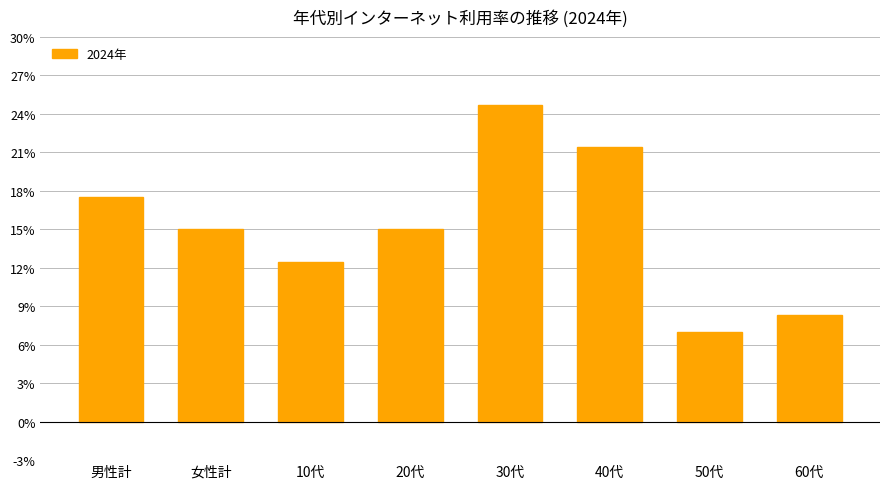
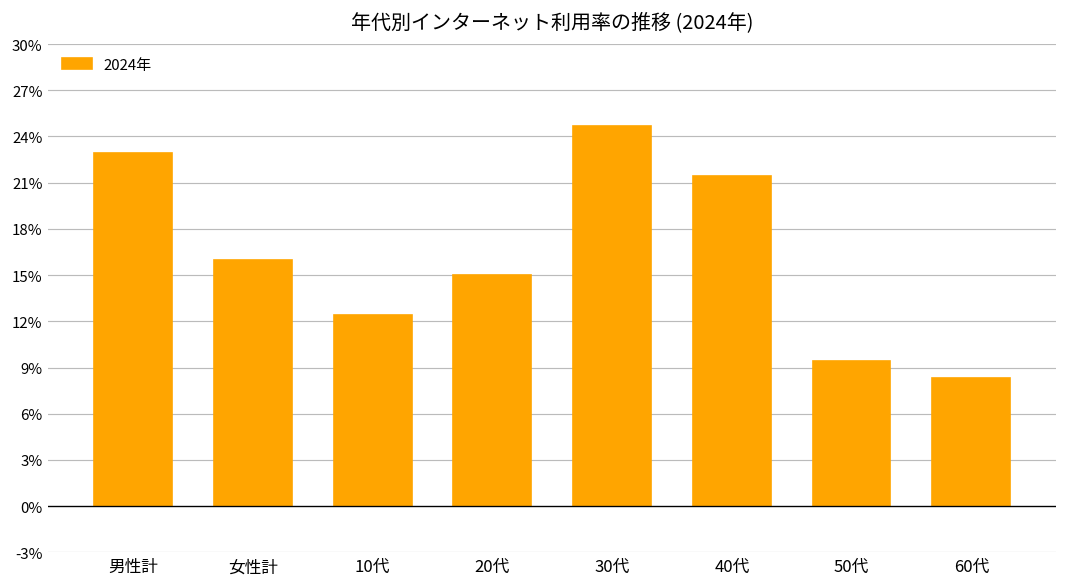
  {
-   "男性計": "17.5%",
-   "女性計": "15%",
+   "男性計": "22.9%",
+   "女性計": "16%",
    "10代": "12.4%",
    "20代": "15.0%",
    "30代": "24.7%",
    "40代": "21.4%",
-   "50代": "7.0%",
+   "50代": "9.4%",
    "60代": "8.3%"
  }
